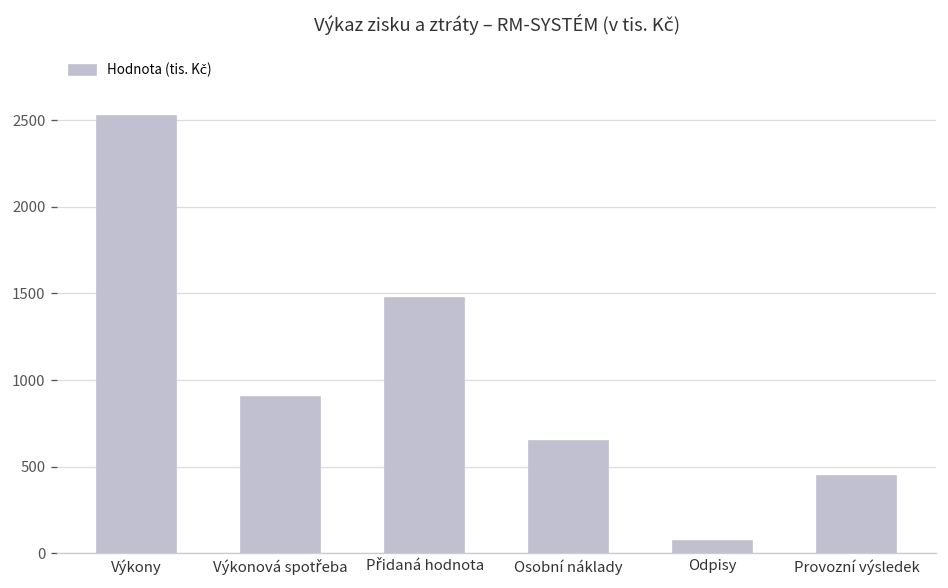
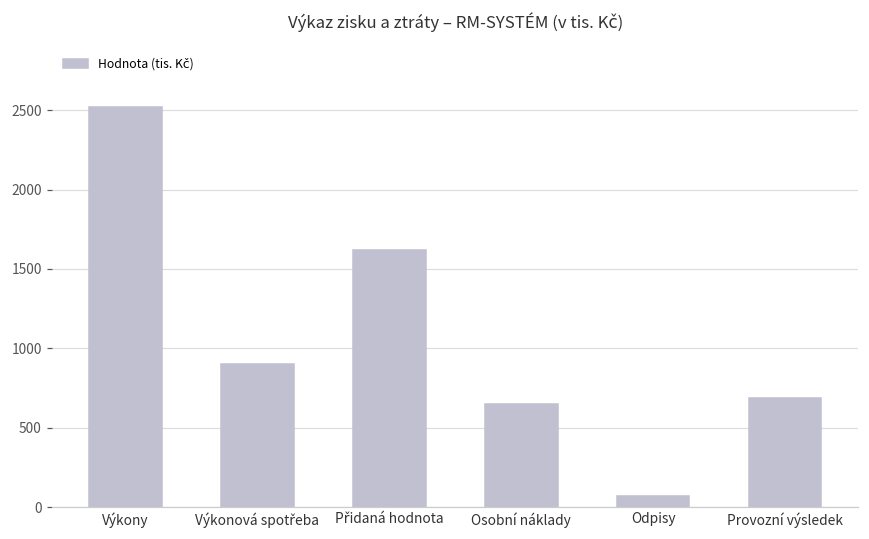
  {
    "Výkony": 2520,
    "Výkonová spotřeba": 900,
-   "Přidaná hodnota": 1470,
+   "Přidaná hodnota": 1620,
    "Osobní náklady": 650,
    "Odpisy": 70,
-   "Provozní výsledek": 440
+   "Provozní výsledek": 690
  }
